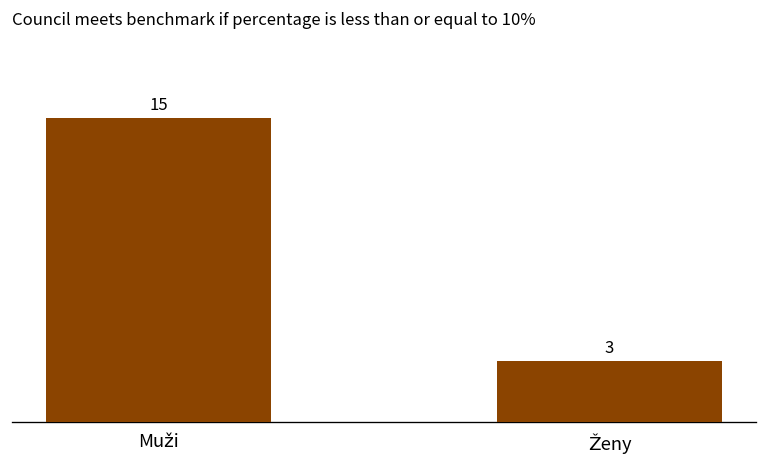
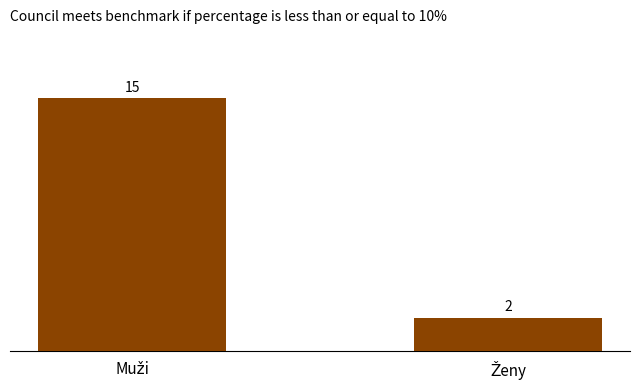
  {
    "Muži": 15,
-   "Ženy": 3
+   "Ženy": 2
  }
